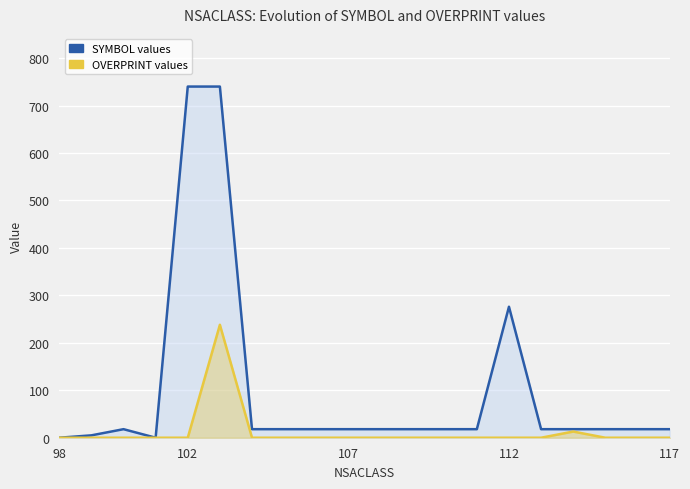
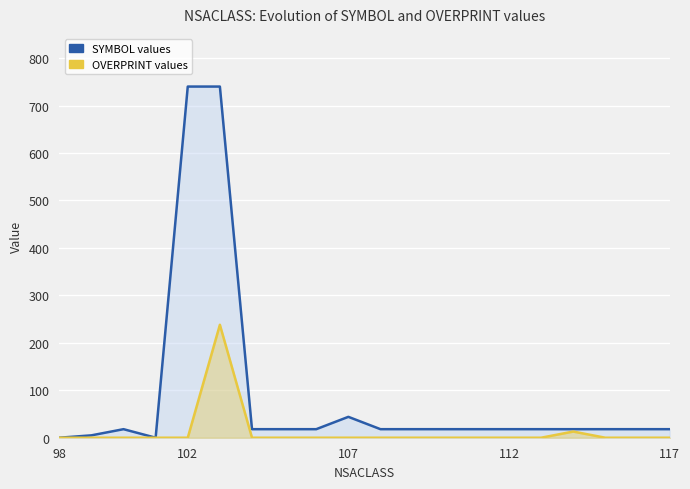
  {
    "SYMBOL values": {
      "102": 740,
-     "107": 20,
-     "112": 280,
+     "107": 40,
+     "112": 20,
      "117": 20
    },
    "OVERPRINT values": {
      "102": 0,
      "107": 0,
      "112": 0,
      "117": 0
    }
  }
